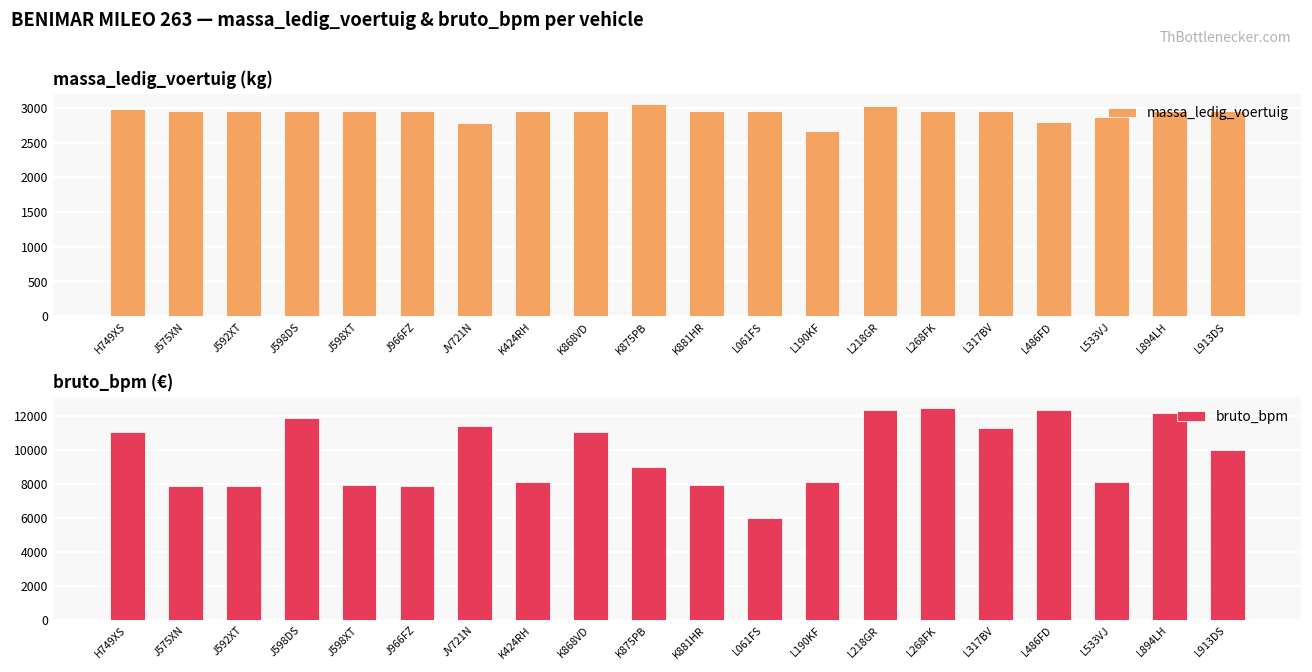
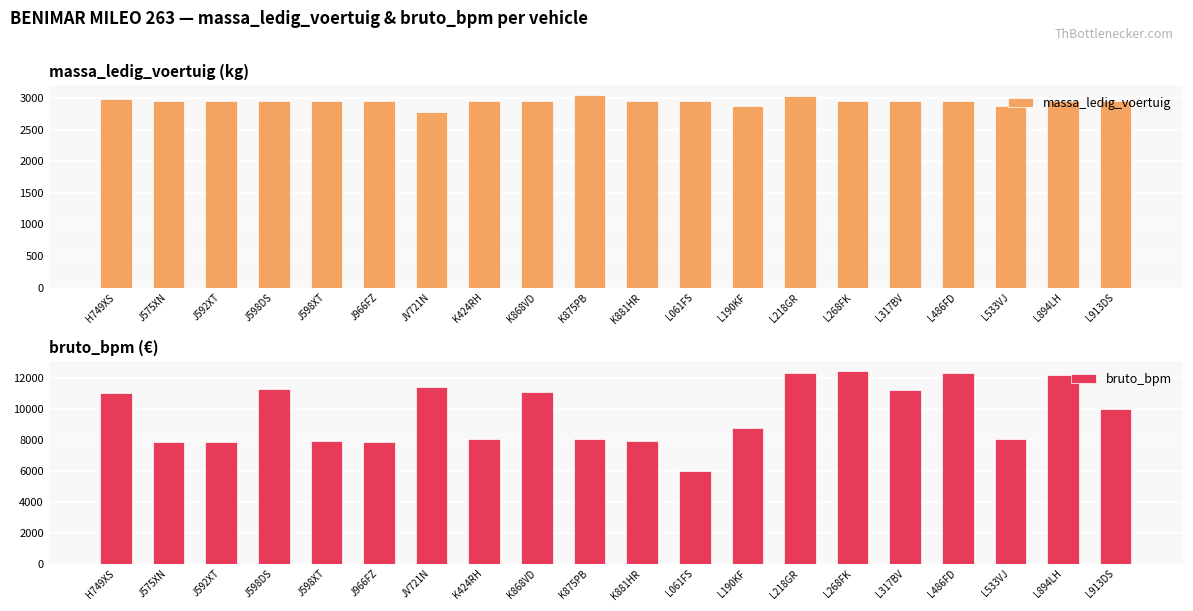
  {
    "massa_ledig_voertuig (kg)": {
      "H749XS": 3000,
      "J575XN": 3000,
      "J592XT": 3000,
      "J598DS": 3000,
      "J598XT": 3000,
      "J966FZ": 3000,
      "JV721N": 2800,
      "K424RH": 3000,
      "K868VD": 3000,
      "K875PB": 3100,
      "K881HR": 3000,
      "L061FS": 3000,
-     "L190KF": 2700,
+     "L190KF": 2900,
      "L218GR": 3000,
      "L268FK": 3000,
      "L317BV": 3000,
-     "L486FD": 2800,
+     "L486FD": 3000,
      "L533VJ": 2900,
      "L894LH": 3000,
      "L913DS": 3000
    },
    "bruto_bpm (€)": {
      "H749XS": 11100,
      "J575XN": 7900,
      "J592XT": 7900,
-     "J598DS": 11900,
+     "J598DS": 11300,
      "J598XT": 7900,
      "J966FZ": 7900,
      "JV721N": 11400,
      "K424RH": 8100,
      "K868VD": 11100,
-     "K875PB": 9000,
+     "K875PB": 8100,
      "K881HR": 7900,
      "L061FS": 6000,
-     "L190KF": 8100,
+     "L190KF": 8800,
      "L218GR": 12300,
      "L268FK": 12500,
      "L317BV": 11300,
      "L486FD": 12300,
      "L533VJ": 8100,
      "L894LH": 12200,
      "L913DS": 10000
    }
  }
